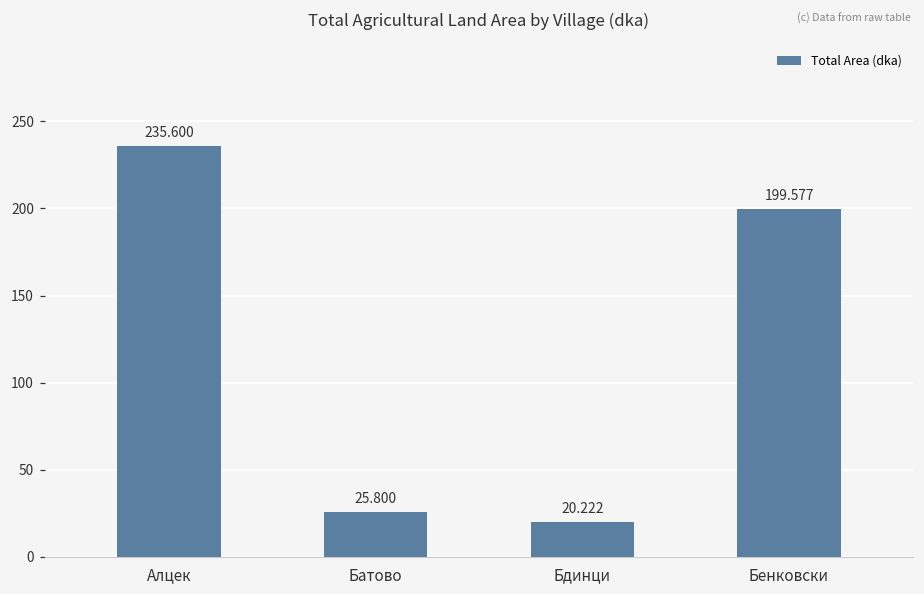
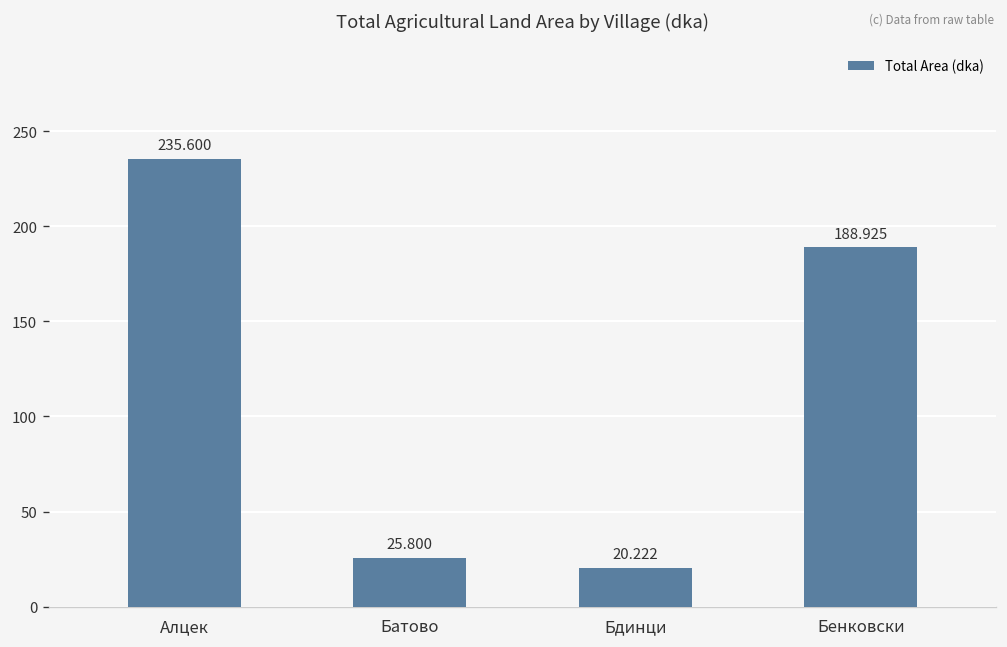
  {
    "Алцек": 235.600,
    "Батово": 25.800,
    "Бдинци": 20.222,
-   "Бенковски": 199.577
+   "Бенковски": 188.925
  }
